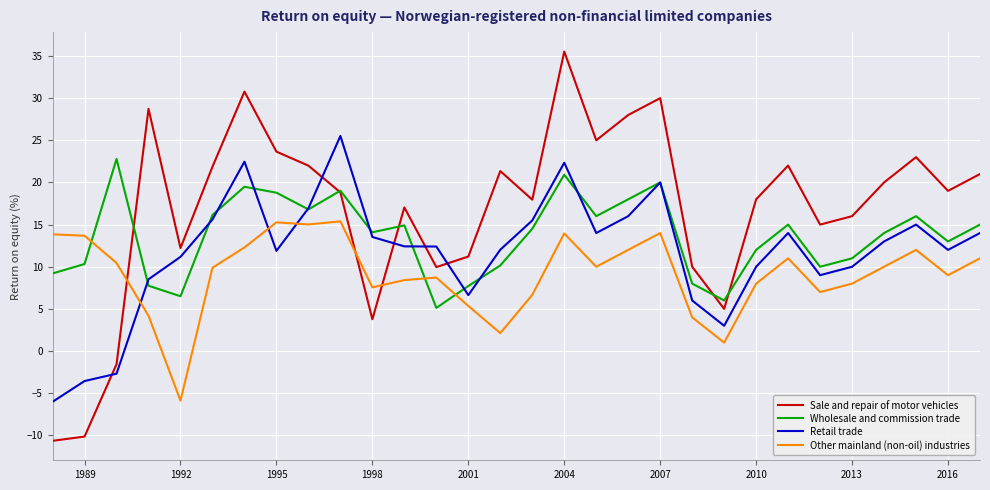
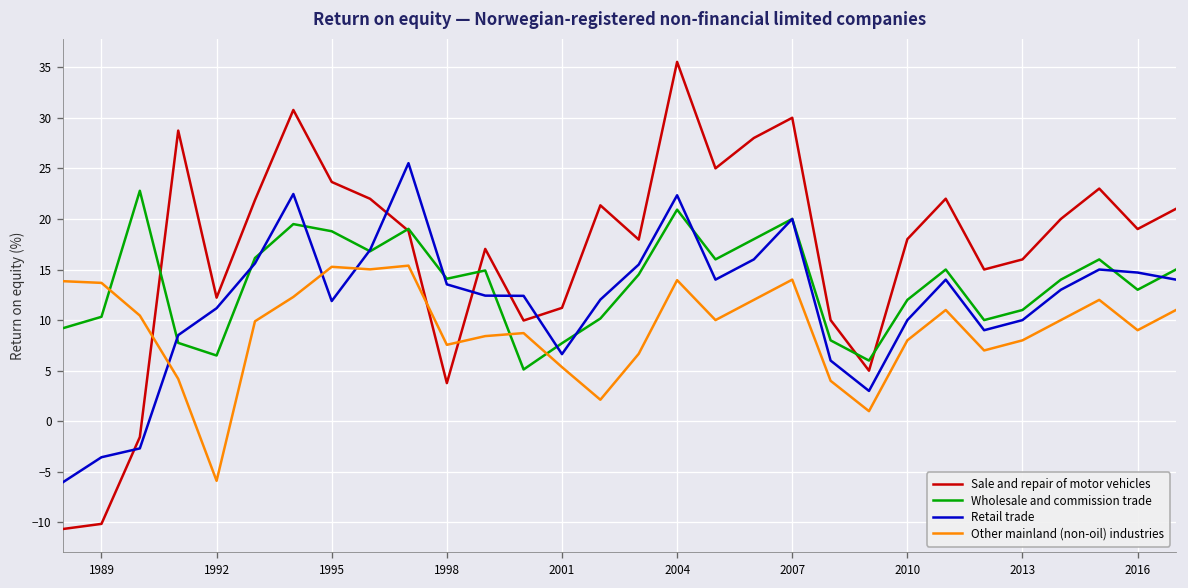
  {
    "Sale and repair of motor vehicles": {
      "1989": -10,
      "1992": 12,
      "1995": 24,
      "1998": 4,
      "2001": 11,
      "2004": 36,
      "2007": 30,
      "2010": 18,
      "2013": 16,
      "2016": 19
    },
    "Wholesale and commission trade": {
      "1989": 10,
      "1992": 7,
      "1995": 19,
      "1998": 14,
      "2001": 8,
      "2004": 21,
      "2010": 12,
      "2013": 11,
      "2016": 13
    },
    "Retail trade": {
      "1989": -4,
      "1992": 11,
      "1995": 12,
      "1998": 14,
      "2001": 7,
      "2004": 22,
      "2010": 10,
      "2013": 10,
-     "2016": 12
+     "2016": 15
    },
    "Other mainland (non-oil) industries": {
      "1989": 14,
      "1992": -6,
      "1995": 15,
      "1998": 8,
      "2001": 5,
      "2004": 14,
      "2007": 14,
      "2010": 8,
      "2013": 8,
      "2016": 9
    }
  }
